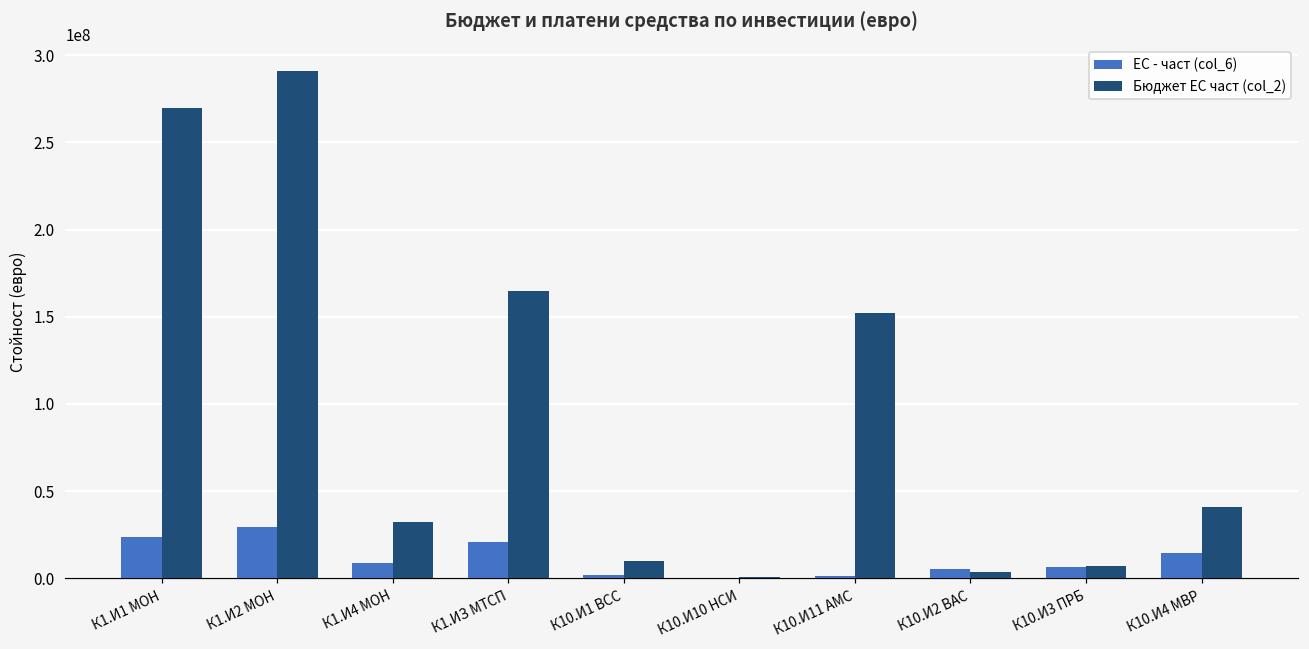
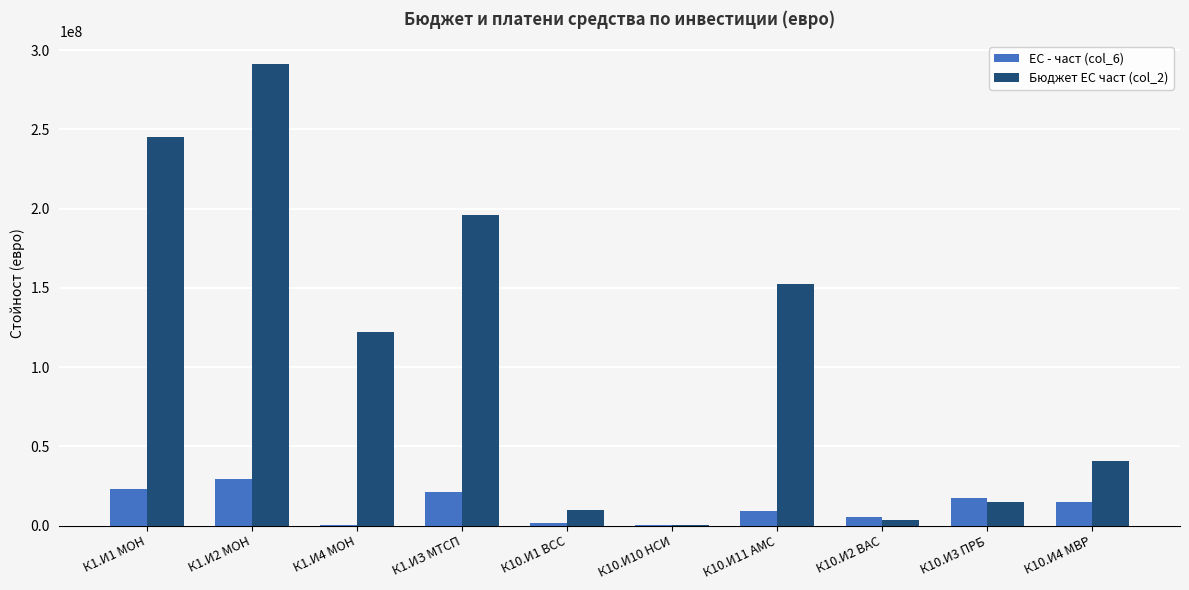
  {
    "ЕС - част (col_6)": {
      "К1.И1 МОН": 23000000,
      "К1.И2 МОН": 29000000,
-     "К1.И4 МОН": 8000000,
+     "К1.И4 МОН": 0,
      "К1.ИЗ МТСП": 21000000,
      "К10.И1 ВСС": 2000000,
-     "К10.И11 АМС": 1000000,
+     "К10.И11 АМС": 9000000,
      "К10.И2 ВАС": 5000000,
-     "К10.И3 ПРБ": 6000000,
+     "К10.И3 ПРБ": 18000000,
      "К10.И4 МВР": 15000000
    },
    "Бюджет ЕС част (col_2)": {
-     "К1.И1 МОН": 270000000,
+     "К1.И1 МОН": 245000000,
      "К1.И2 МОН": 291000000,
-     "К1.И4 МОН": 32000000,
-     "К1.ИЗ МТСП": 165000000,
+     "К1.И4 МОН": 122000000,
+     "К1.ИЗ МТСП": 196000000,
      "К10.И1 ВСС": 10000000,
      "К10.И11 АМС": 152000000,
      "К10.И2 ВАС": 4000000,
-     "К10.И3 ПРБ": 7000000,
+     "К10.И3 ПРБ": 15000000,
      "К10.И4 МВР": 41000000
    }
  }
